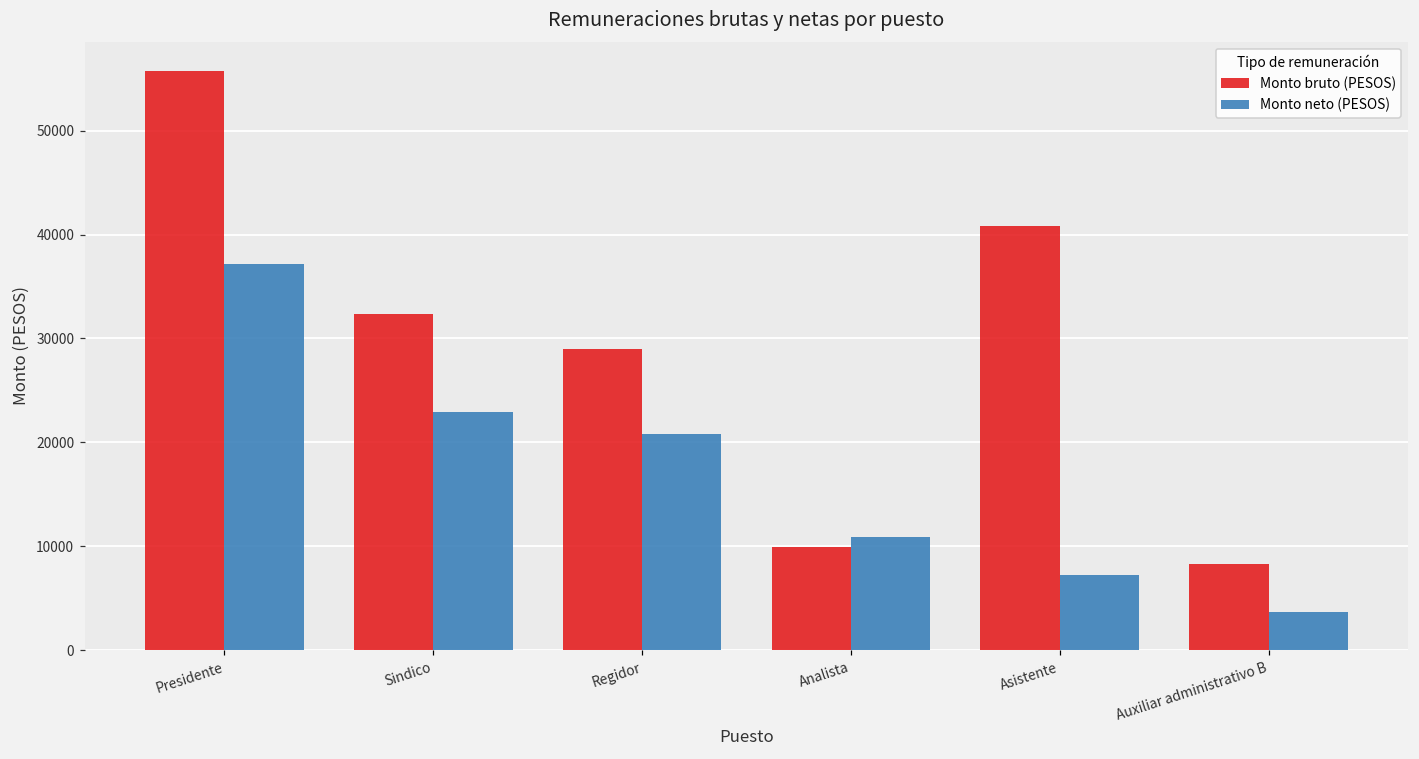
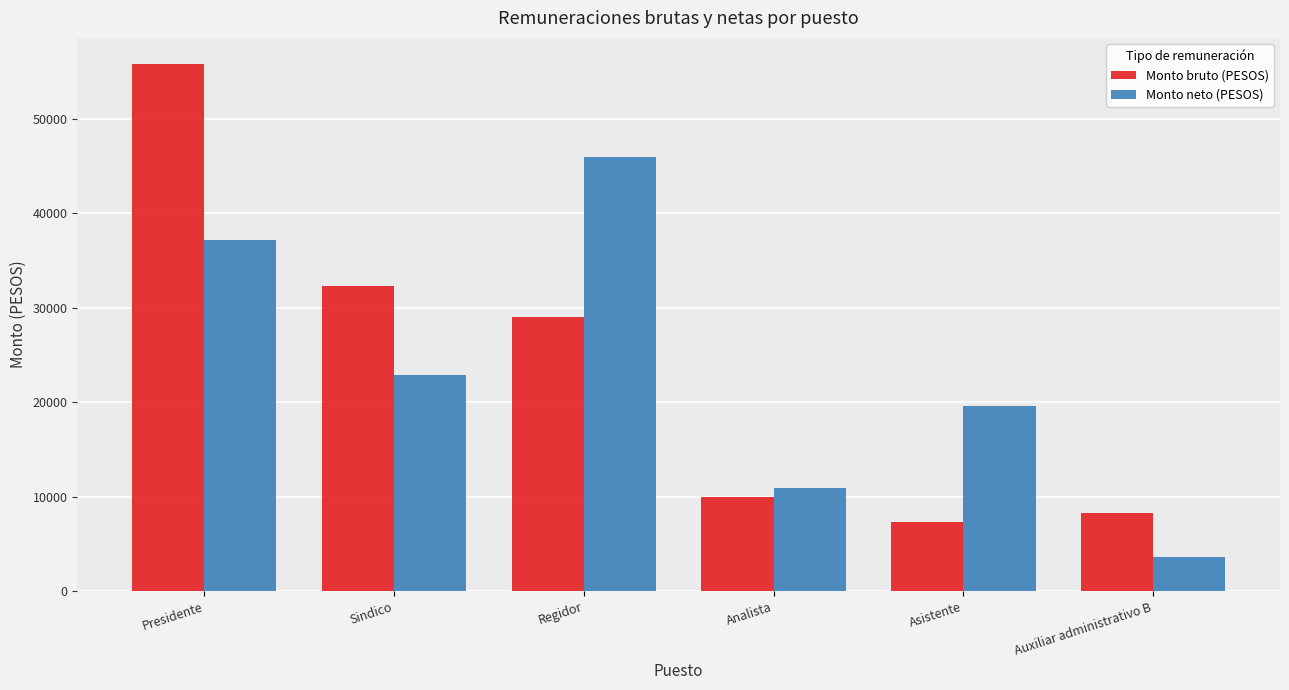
  {
    "Monto bruto (PESOS)": {
      "Presidente": 56000,
      "Sindico": 32000,
      "Regidor": 29000,
      "Analista": 10000,
-     "Asistente": 41000,
+     "Asistente": 7000,
      "Auxiliar administrativo B": 8000
    },
    "Monto neto (PESOS)": {
      "Presidente": 37000,
      "Sindico": 23000,
-     "Regidor": 21000,
+     "Regidor": 46000,
      "Analista": 11000,
-     "Asistente": 7000,
+     "Asistente": 20000,
      "Auxiliar administrativo B": 4000
    }
  }
